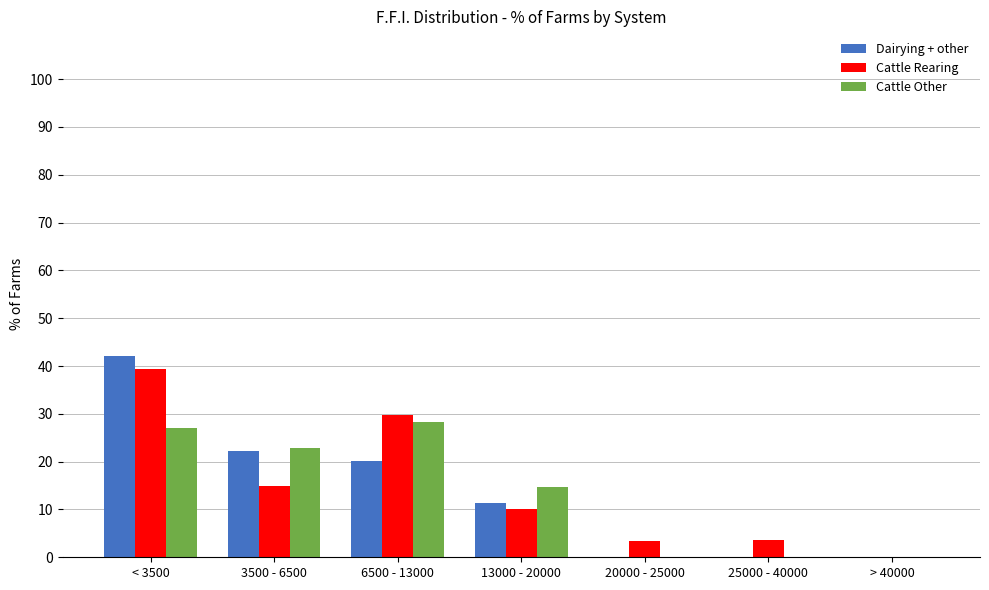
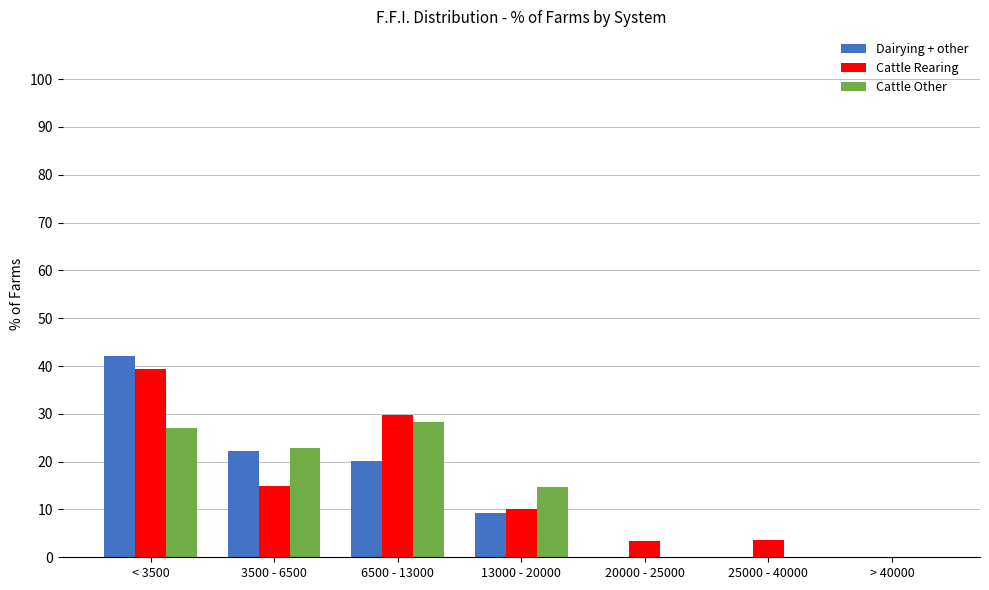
  {
    "Dairying + other": {
      "< 3500": 42,
      "3500 - 6500": 22,
      "6500 - 13000": 20,
-     "13000 - 20000": 11,
+     "13000 - 20000": 9,
      "20000 - 25000": 0,
      "25000 - 40000": 0,
      "> 40000": 0
    },
    "Cattle Rearing": {
      "< 3500": 39,
      "3500 - 6500": 15,
      "6500 - 13000": 30,
      "13000 - 20000": 10,
      "20000 - 25000": 3,
      "25000 - 40000": 4,
      "> 40000": 0
    },
    "Cattle Other": {
      "< 3500": 27,
      "3500 - 6500": 23,
      "6500 - 13000": 28,
      "13000 - 20000": 15,
      "20000 - 25000": 0,
      "25000 - 40000": 0,
      "> 40000": 0
    }
  }
